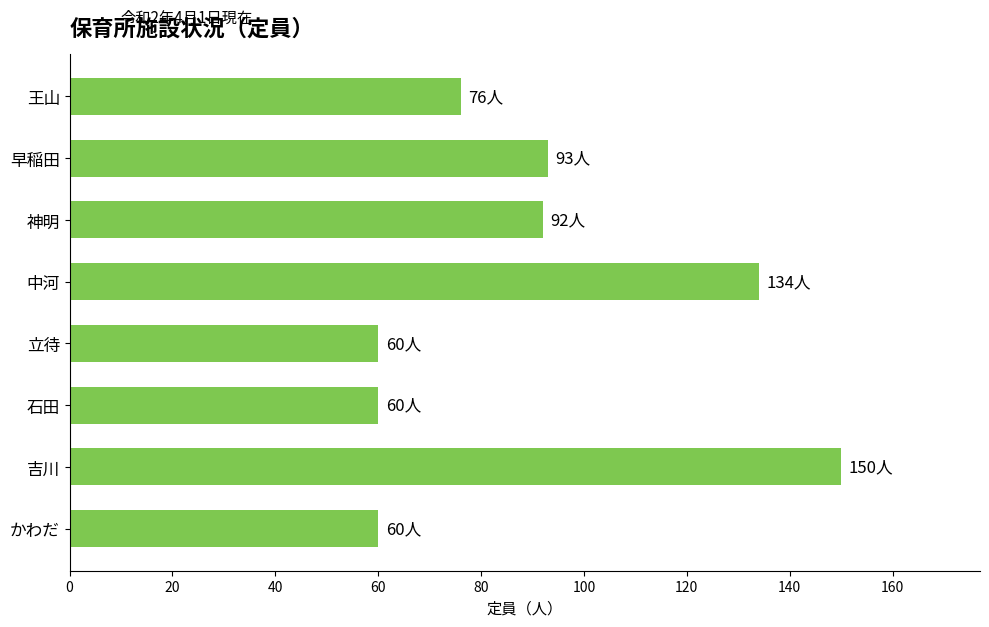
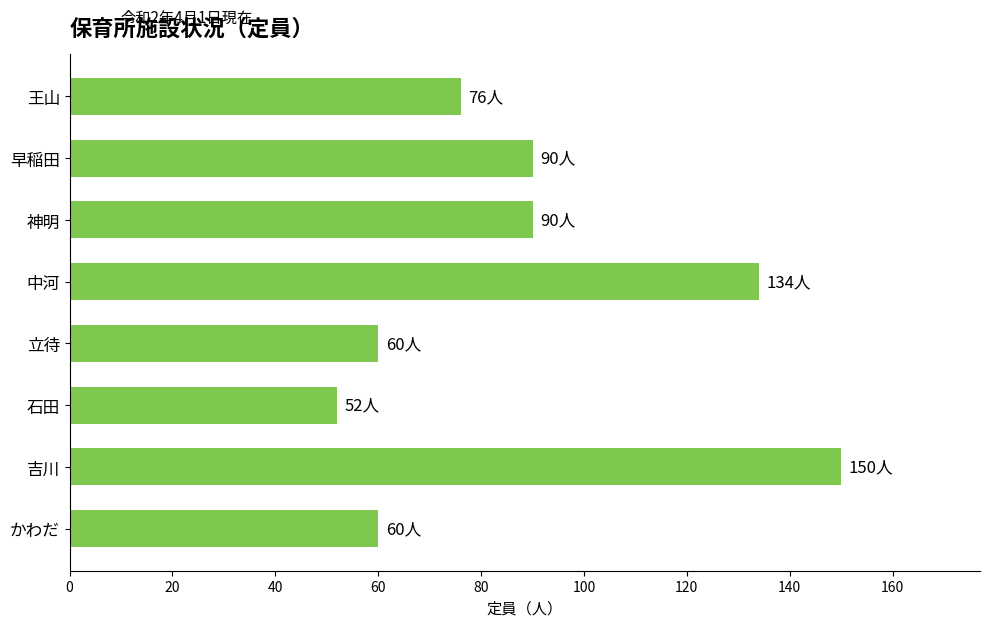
  {
    "王山": "76人",
-   "早稲田": "93人",
-   "神明": "92人",
+   "早稲田": "90人",
+   "神明": "90人",
    "中河": "134人",
    "立待": "60人",
-   "石田": "60人",
+   "石田": "52人",
    "吉川": "150人",
    "かわだ": "60人"
  }
